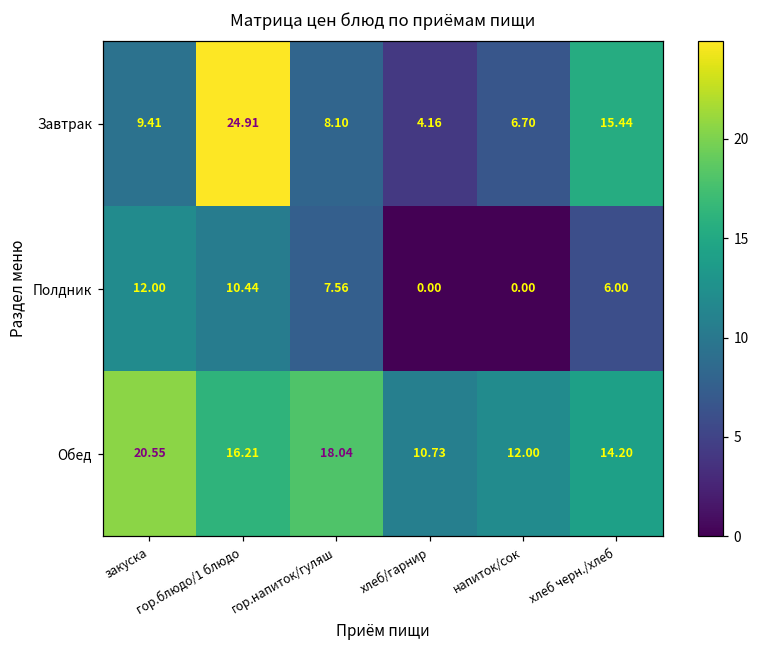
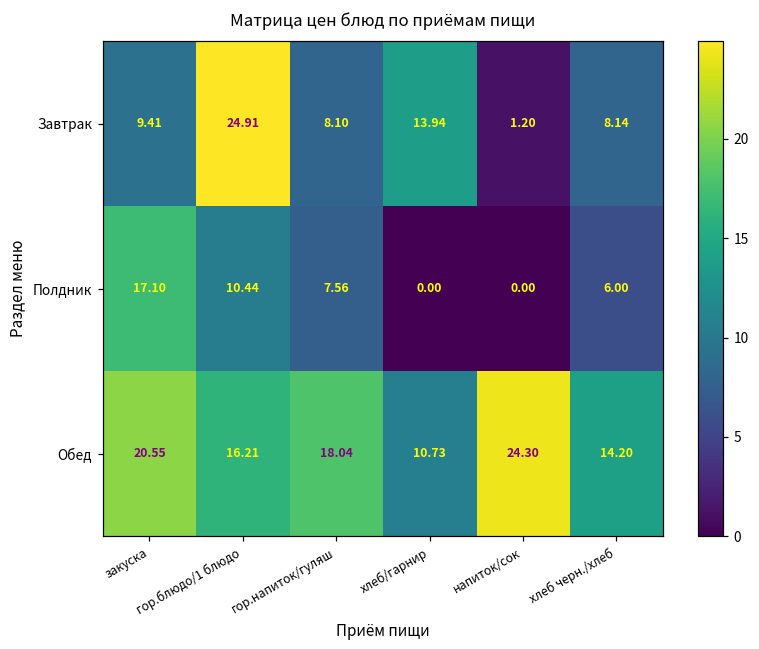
  {
    "Завтрак": {
      "закуска": 9.41,
      "гор.блюдо/1 блюдо": 24.91,
      "гор.напиток/гуляш": 8.10,
-     "хлеб/гарнир": 4.16,
-     "напиток/сок": 6.70,
-     "хлеб черн./хлеб": 15.44
+     "хлеб/гарнир": 13.94,
+     "напиток/сок": 1.20,
+     "хлеб черн./хлеб": 8.14
    },
    "Полдник": {
-     "закуска": 12.00,
+     "закуска": 17.10,
      "гор.блюдо/1 блюдо": 10.44,
      "гор.напиток/гуляш": 7.56,
      "хлеб/гарнир": 0.00,
      "напиток/сок": 0.00,
      "хлеб черн./хлеб": 6.00
    },
    "Обед": {
      "закуска": 20.55,
      "гор.блюдо/1 блюдо": 16.21,
      "гор.напиток/гуляш": 18.04,
      "хлеб/гарнир": 10.73,
-     "напиток/сок": 12.00,
+     "напиток/сок": 24.30,
      "хлеб черн./хлеб": 14.20
    }
  }
